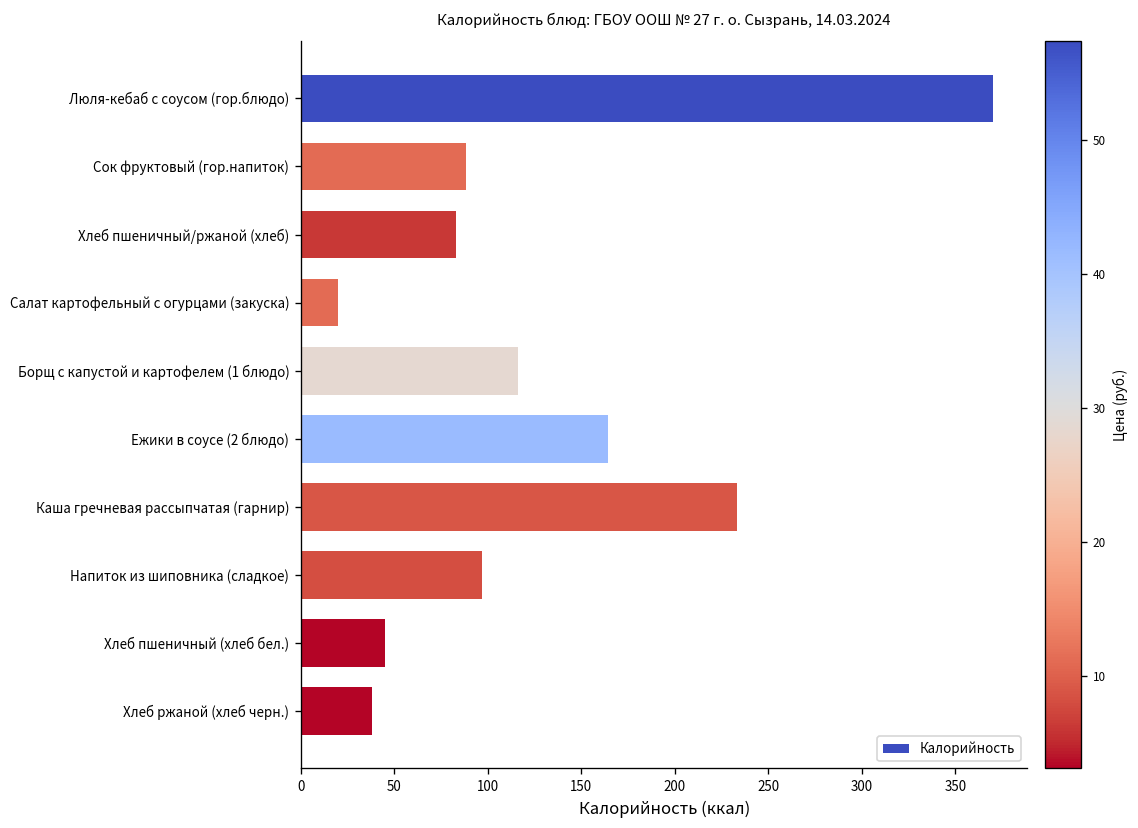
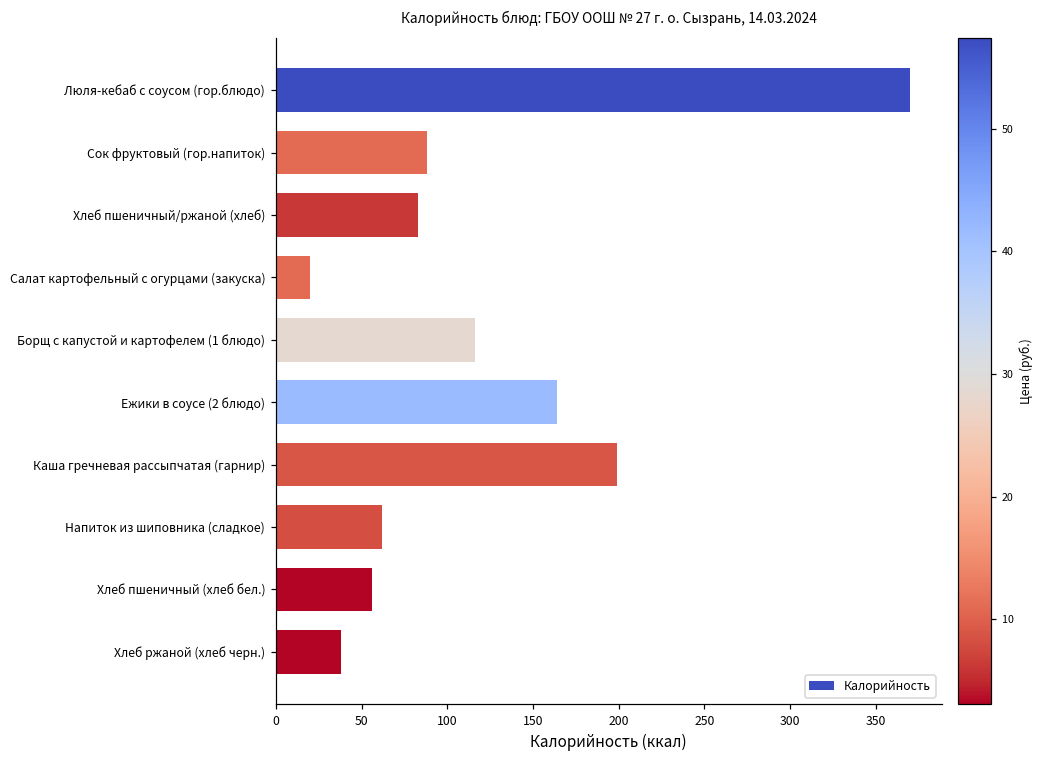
  {
    "Люля-кебаб с соусом (гор.блюдо)": 370,
    "Сок фруктовый (гор.напиток)": 88,
    "Хлеб пшеничный/ржаной (хлеб)": 83,
    "Салат картофельный с огурцами (закуска)": 20,
    "Борщ с капустой и картофелем (1 блюдо)": 116,
    "Ежики в соусе (2 блюдо)": 164,
-   "Каша гречневая рассыпчатая (гарнир)": 233,
-   "Напиток из шиповника (сладкое)": 97,
-   "Хлеб пшеничный (хлеб бел.)": 45,
+   "Каша гречневая рассыпчатая (гарнир)": 199,
+   "Напиток из шиповника (сладкое)": 62,
+   "Хлеб пшеничный (хлеб бел.)": 56,
    "Хлеб ржаной (хлеб черн.)": 38
  }
